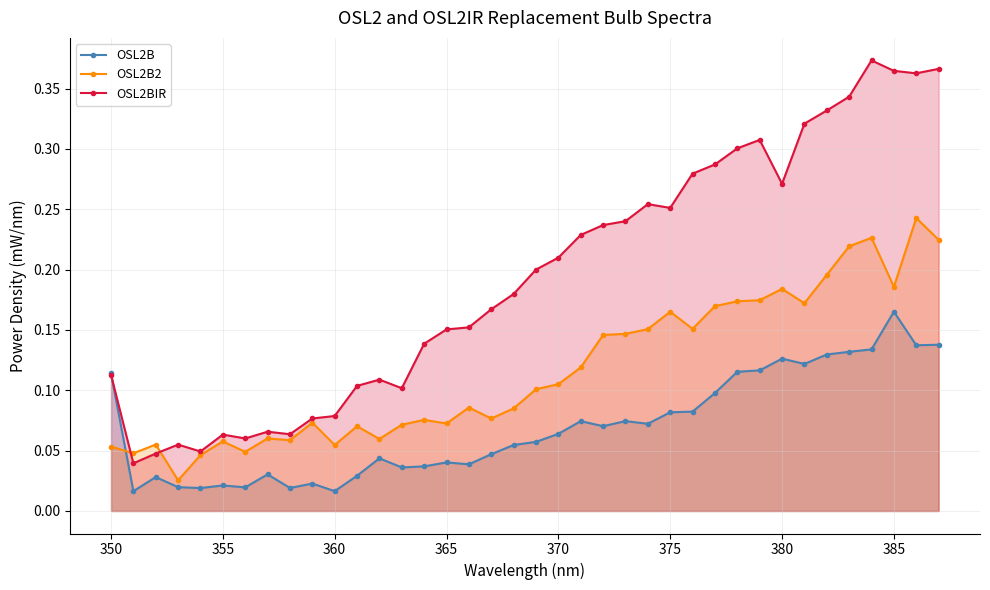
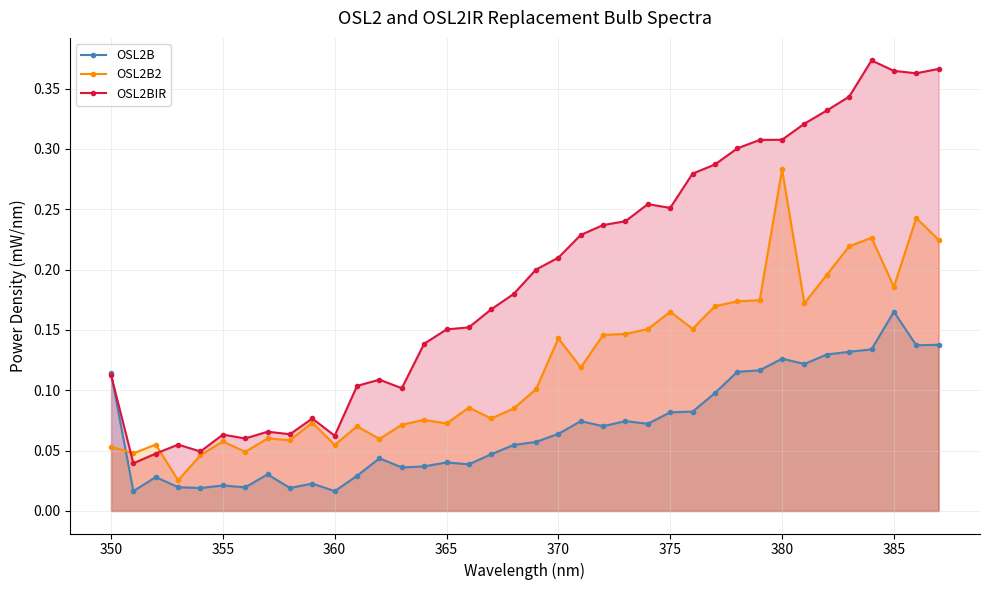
  {
    "OSL2B": {
      "355": 0.021,
      "360": 0.016,
      "365": 0.040,
      "370": 0.064,
      "375": 0.082,
      "380": 0.126,
      "385": 0.165
    },
    "OSL2B2": {
      "350": 0.053,
      "355": 0.058,
      "360": 0.055,
      "365": 0.073,
-     "370": 0.105,
+     "370": 0.143,
      "375": 0.165,
-     "380": 0.184,
+     "380": 0.283,
      "385": 0.186
    },
    "OSL2BIR": {
      "355": 0.063,
-     "360": 0.079,
+     "360": 0.062,
      "365": 0.150,
      "370": 0.210,
      "375": 0.251,
-     "380": 0.271,
+     "380": 0.308,
      "385": 0.365
    }
  }
